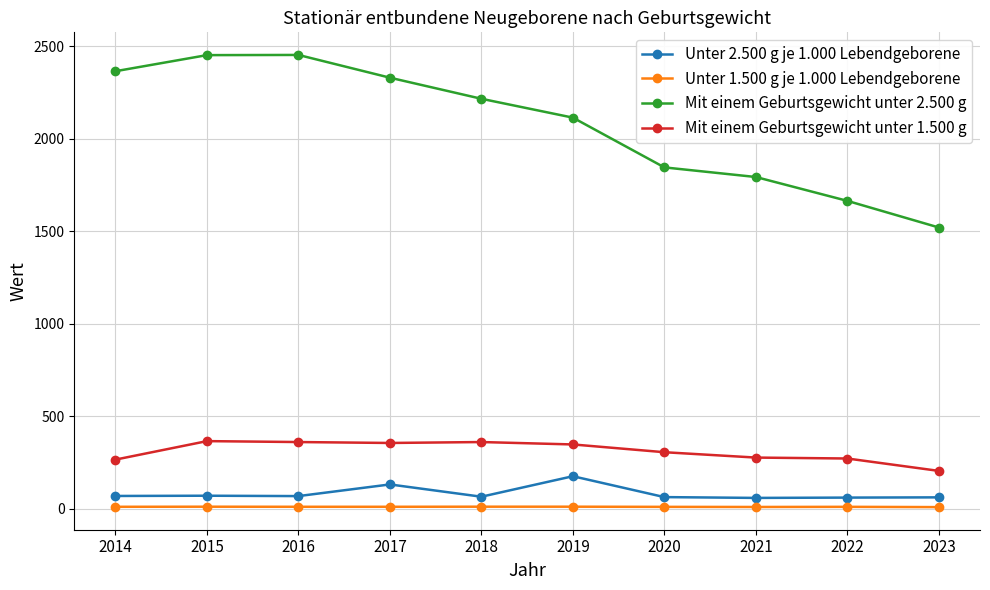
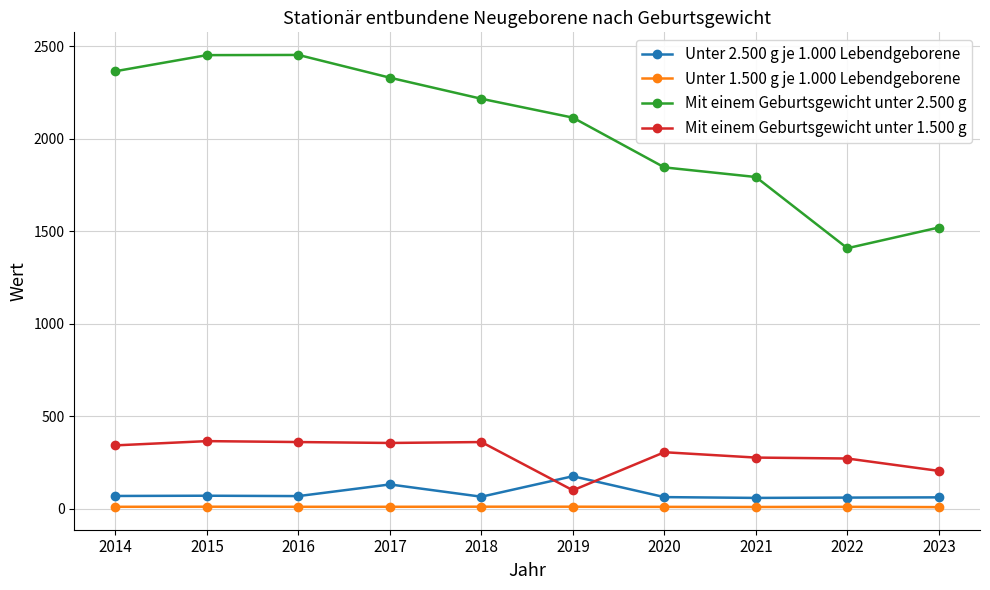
  {
    "Unter 2.500 g je 1.000 Lebendgeborene": {
      "2014": 70,
      "2015": 70,
      "2016": 70,
      "2017": 130,
      "2018": 60,
      "2019": 180,
      "2020": 60,
      "2021": 60,
      "2022": 60,
      "2023": 60
    },
    "Unter 1.500 g je 1.000 Lebendgeborene": {
      "2014": 10,
      "2015": 10,
      "2016": 10,
      "2017": 10,
      "2018": 10,
      "2019": 10,
      "2020": 10,
      "2021": 10,
      "2022": 10,
      "2023": 10
    },
    "Mit einem Geburtsgewicht unter 2.500 g": {
      "2014": 2370,
      "2015": 2450,
      "2016": 2450,
      "2017": 2330,
      "2018": 2220,
      "2019": 2110,
      "2020": 1850,
      "2021": 1790,
-     "2022": 1660,
+     "2022": 1410,
      "2023": 1520
    },
    "Mit einem Geburtsgewicht unter 1.500 g": {
-     "2014": 270,
+     "2014": 340,
      "2015": 370,
      "2016": 360,
      "2017": 360,
      "2018": 360,
-     "2019": 350,
+     "2019": 100,
      "2020": 310,
      "2021": 280,
      "2022": 270,
      "2023": 200
    }
  }
